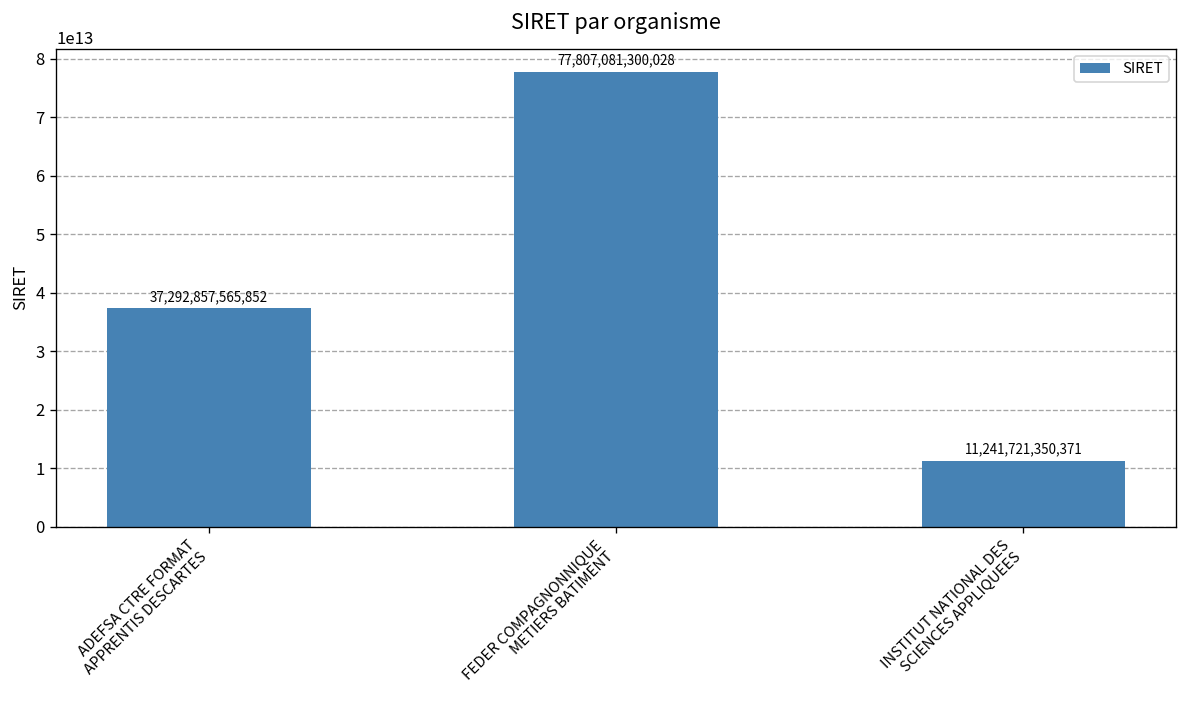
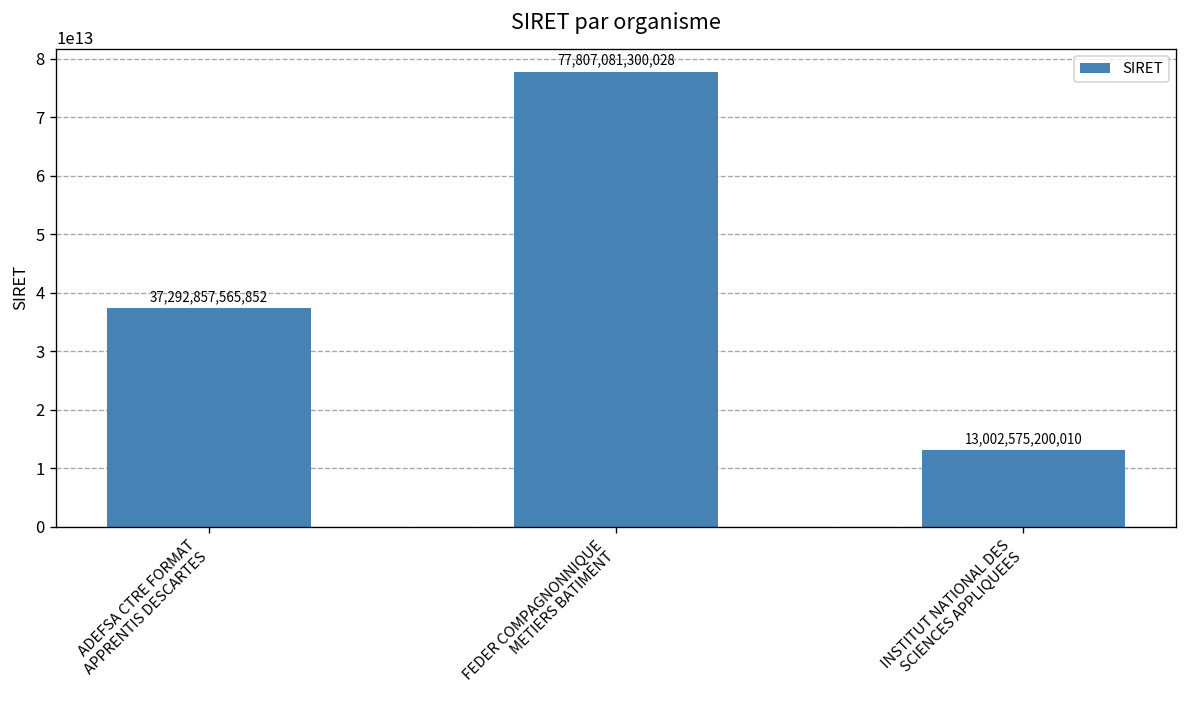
  {
    "ADEFSA CTRE FORMAT APPRENTIS DESCARTES": "37,292,857,565,852",
    "FEDER COMPAGNONNIQUE METIERS BATIMENT": "77,807,081,300,028",
-   "INSTITUT NATIONAL DES SCIENCES APPLIQUEES": "11,241,721,350,371"
+   "INSTITUT NATIONAL DES SCIENCES APPLIQUEES": "13,002,575,200,010"
  }
